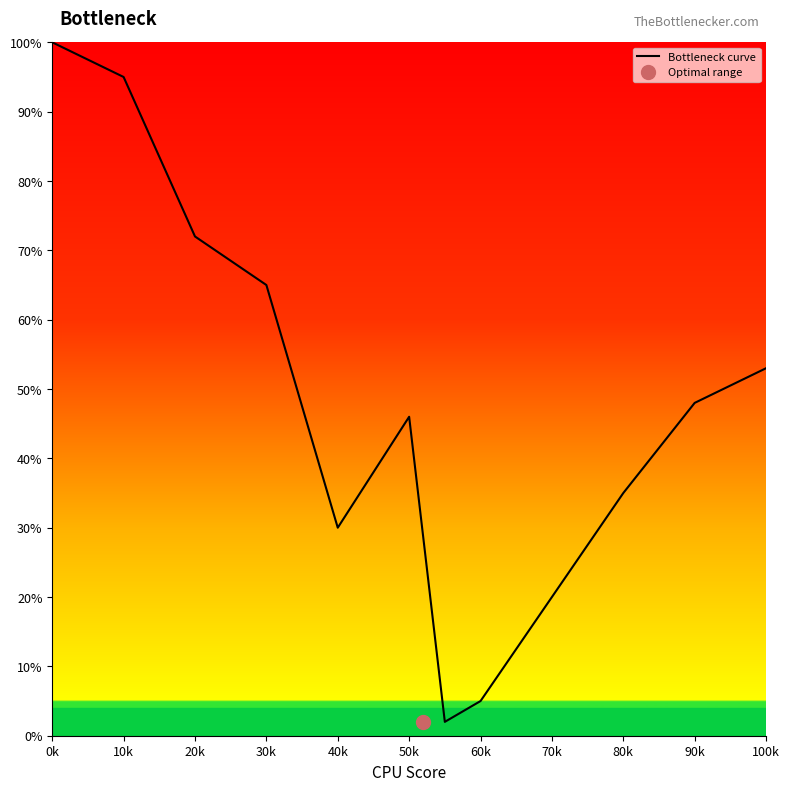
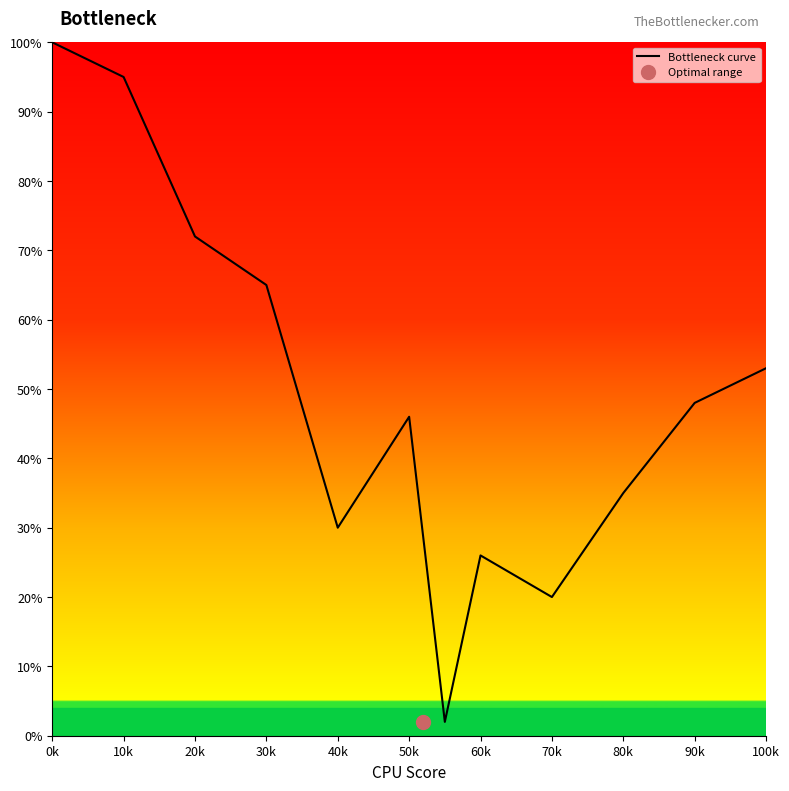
  {
    "Bottleneck curve": {
      "0k": "100%",
      "10k": "95%",
      "20k": "72%",
      "30k": "65%",
      "40k": "30%",
      "50k": "46%",
-     "60k": "5%",
+     "60k": "26%",
      "70k": "20%",
      "80k": "35%",
      "90k": "48%",
      "100k": "53%"
    }
  }
